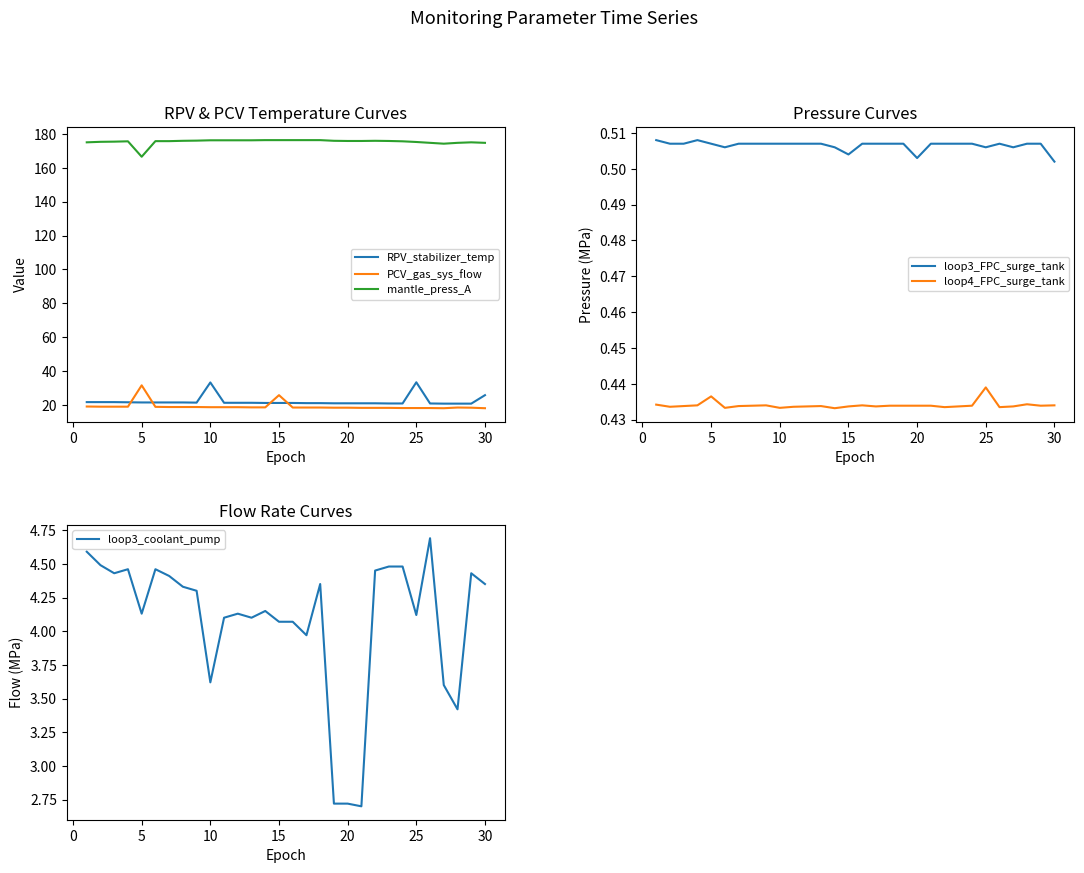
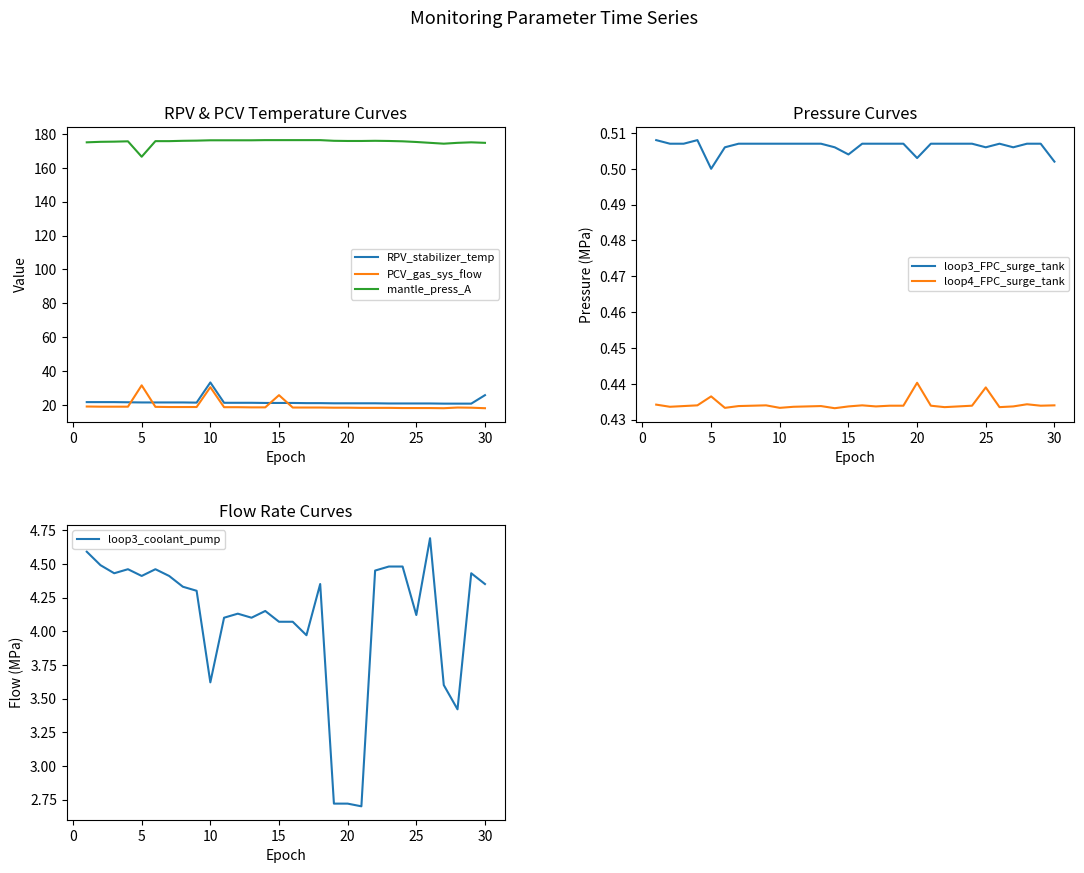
  {
    "RPV & PCV Temperature Curves": {
      "RPV_stabilizer_temp": {
        "5": 22,
        "10": 33,
        "15": 21,
        "20": 21,
-       "25": 33,
+       "25": 21,
        "30": 26
      },
      "PCV_gas_sys_flow": {
        "5": 32,
-       "10": 19,
+       "10": 31,
        "15": 26,
        "20": 18,
        "25": 18,
        "30": 18
      },
      "mantle_press_A": {
        "5": 167,
        "10": 176,
        "15": 176,
        "20": 176,
        "25": 175,
        "30": 175
      }
    },
    "Pressure Curves": {
      "loop3_FPC_surge_tank": {
-       "5": 0.507,
+       "5": 0.500,
        "10": 0.507,
        "15": 0.504,
        "20": 0.503,
        "25": 0.506,
        "30": 0.502
      },
      "loop4_FPC_surge_tank": {
        "5": 0.437,
        "10": 0.433,
        "15": 0.434,
-       "20": 0.434,
+       "20": 0.440,
        "25": 0.439,
        "30": 0.434
      }
    },
    "Flow Rate Curves": {
-     "5": 4.13,
+     "5": 4.41,
      "10": 3.62,
      "15": 4.07,
      "20": 2.72,
      "25": 4.12,
      "30": 4.35
    }
  }
